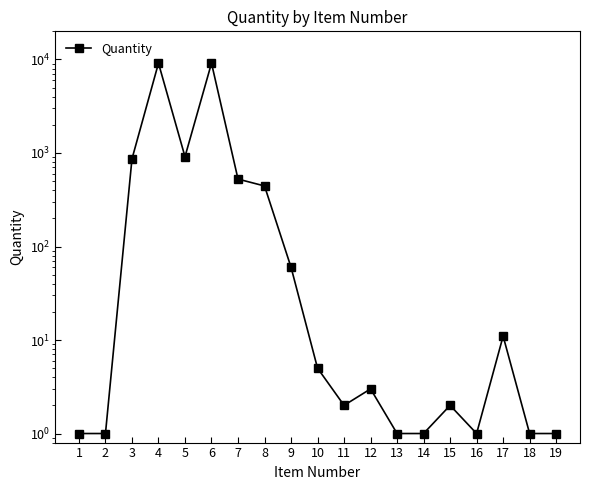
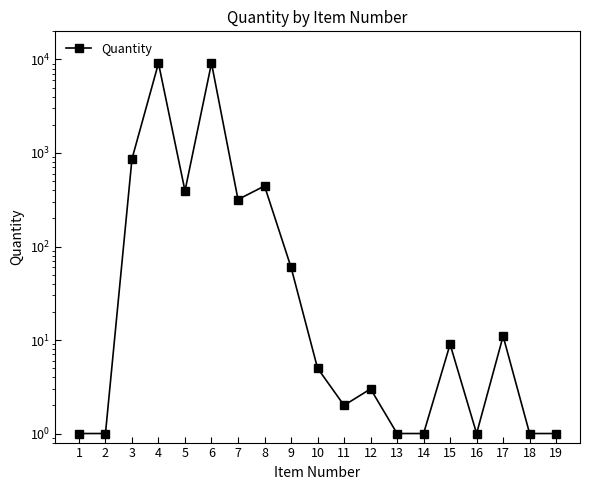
  {
    "1": 1,
    "2": 1,
    "3": 900,
    "4": 9000,
-   "5": 900,
+   "5": 390,
    "6": 9000,
-   "7": 500,
+   "7": 320,
    "8": 400,
    "9": 60,
    "10": 5,
    "11": 2,
    "12": 3,
    "13": 1,
    "14": 1,
-   "15": 2,
+   "15": 9,
    "16": 1,
    "17": 11,
    "18": 1,
    "19": 1
  }
